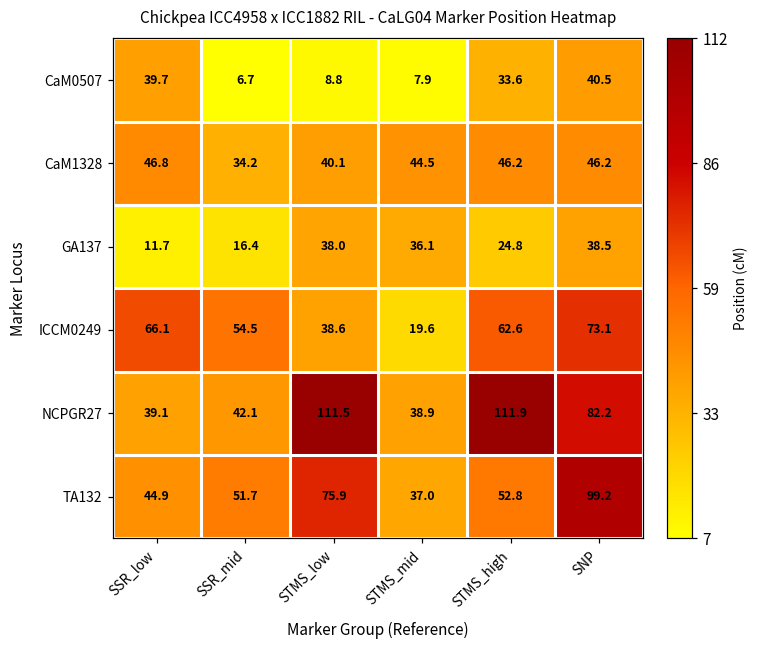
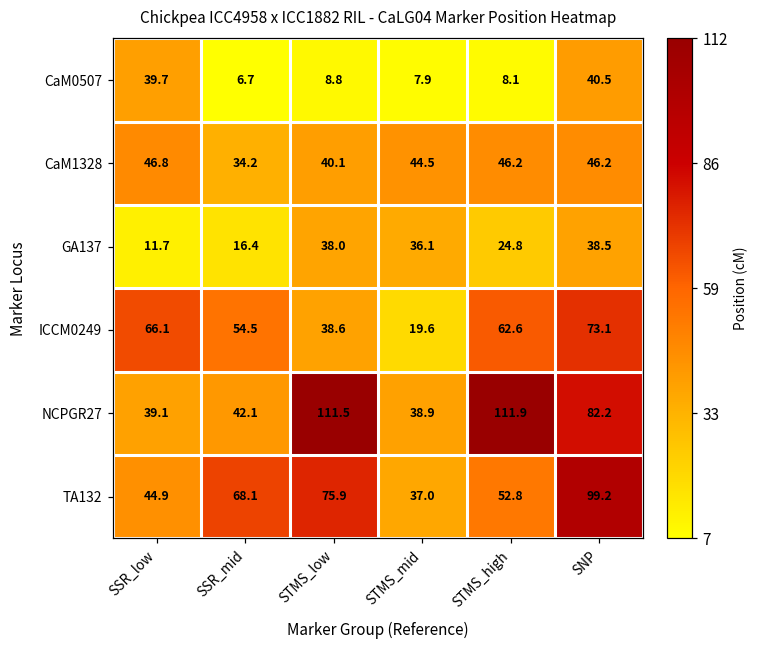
  {
    "CaM0507": {
      "SSR_low": 39.7,
      "SSR_mid": 6.7,
      "STMS_low": 8.8,
      "STMS_mid": 7.9,
-     "STMS_high": 33.6,
+     "STMS_high": 8.1,
      "SNP": 40.5
    },
    "CaM1328": {
      "SSR_low": 46.8,
      "SSR_mid": 34.2,
      "STMS_low": 40.1,
      "STMS_mid": 44.5,
      "STMS_high": 46.2,
      "SNP": 46.2
    },
    "GA137": {
      "SSR_low": 11.7,
      "SSR_mid": 16.4,
      "STMS_low": 38.0,
      "STMS_mid": 36.1,
      "STMS_high": 24.8,
      "SNP": 38.5
    },
    "ICCM0249": {
      "SSR_low": 66.1,
      "SSR_mid": 54.5,
      "STMS_low": 38.6,
      "STMS_mid": 19.6,
      "STMS_high": 62.6,
      "SNP": 73.1
    },
    "NCPGR27": {
      "SSR_low": 39.1,
      "SSR_mid": 42.1,
      "STMS_low": 111.5,
      "STMS_mid": 38.9,
      "STMS_high": 111.9,
      "SNP": 82.2
    },
    "TA132": {
      "SSR_low": 44.9,
-     "SSR_mid": 51.7,
+     "SSR_mid": 68.1,
      "STMS_low": 75.9,
      "STMS_mid": 37.0,
      "STMS_high": 52.8,
      "SNP": 99.2
    }
  }
